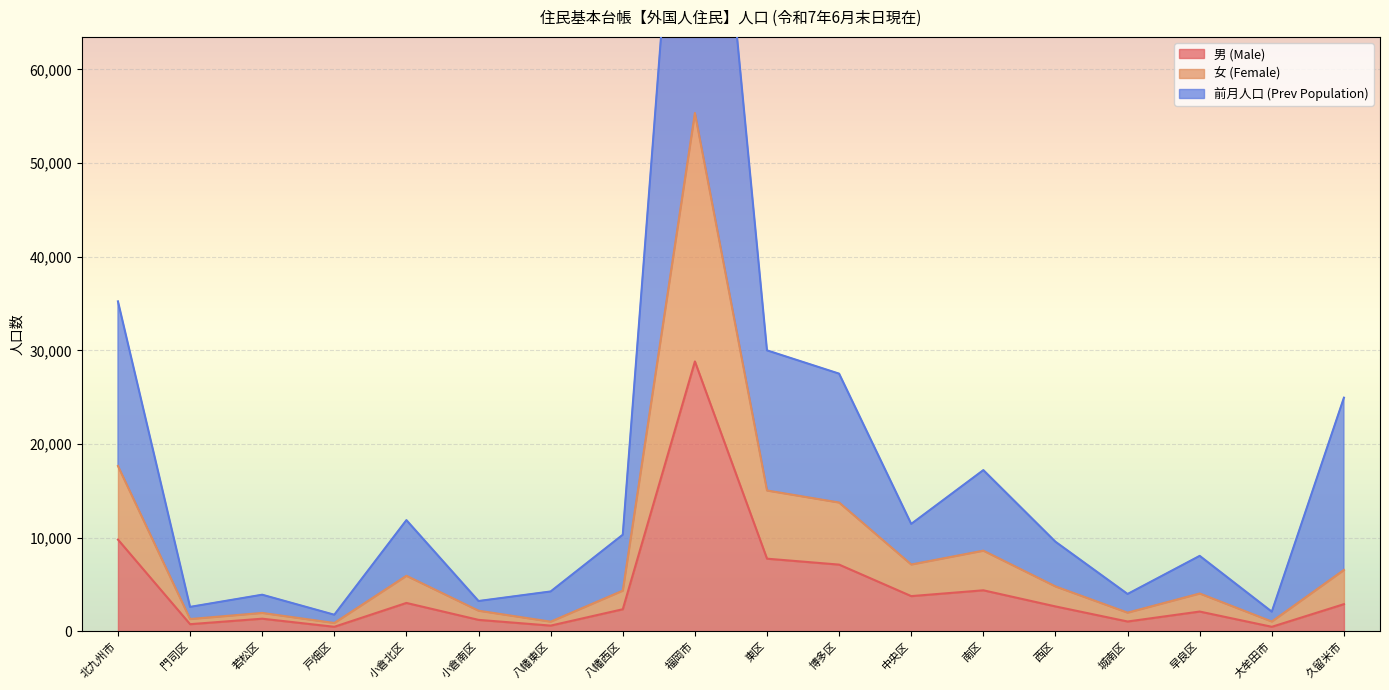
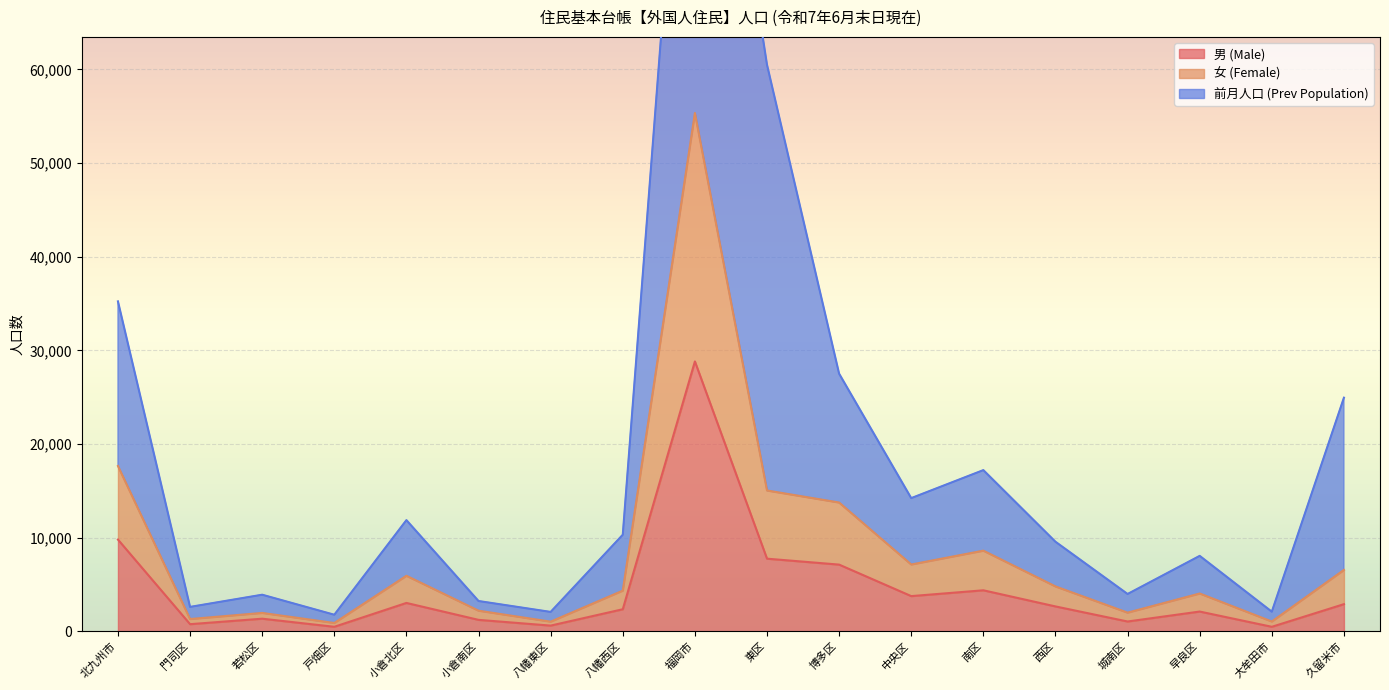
  {
    "前月人口 (Prev Population)": {
      "北九州市": "18,000",
      "門司区": "1,000",
      "若松区": "2,000",
      "戸畑区": "1,000",
      "小倉北区": "6,000",
      "小倉南区": "1,000",
-     "八幡東区": "3,000",
+     "八幡東区": "1,000",
      "八幡西区": "6,000",
-     "東区": "15,000",
+     "東区": "45,000",
      "博多区": "14,000",
-     "中央区": "4,000",
+     "中央区": "7,000",
      "南区": "9,000",
      "西区": "5,000",
      "城南区": "2,000",
      "早良区": "4,000",
      "大牟田市": "1,000",
      "久留米市": "18,000"
    }
  }
